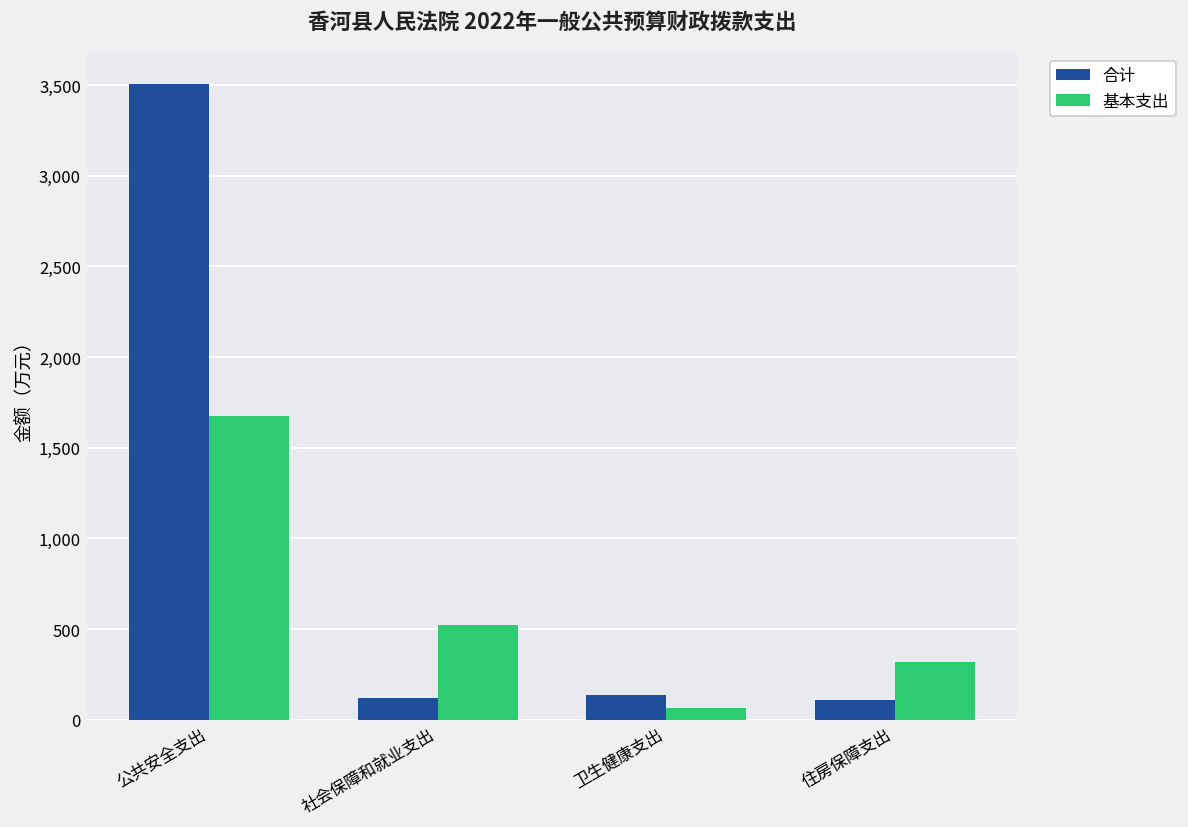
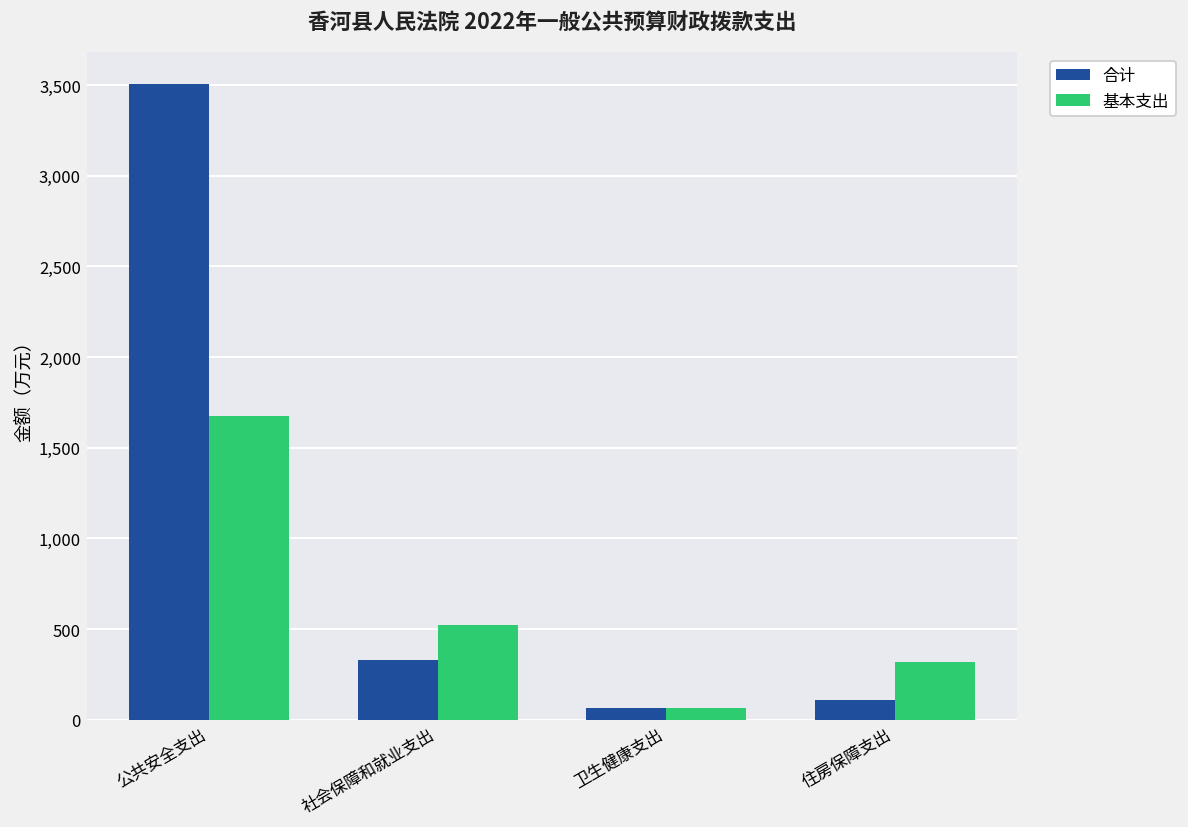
  {
    "合计": {
      "公共安全支出": "3,500",
-     "社会保障和就业支出": "120",
-     "卫生健康支出": "140",
+     "社会保障和就业支出": "330",
+     "卫生健康支出": "70",
      "住房保障支出": "110"
    },
    "基本支出": {
      "公共安全支出": "1,670",
      "社会保障和就业支出": "520",
      "卫生健康支出": "70",
      "住房保障支出": "320"
    }
  }
